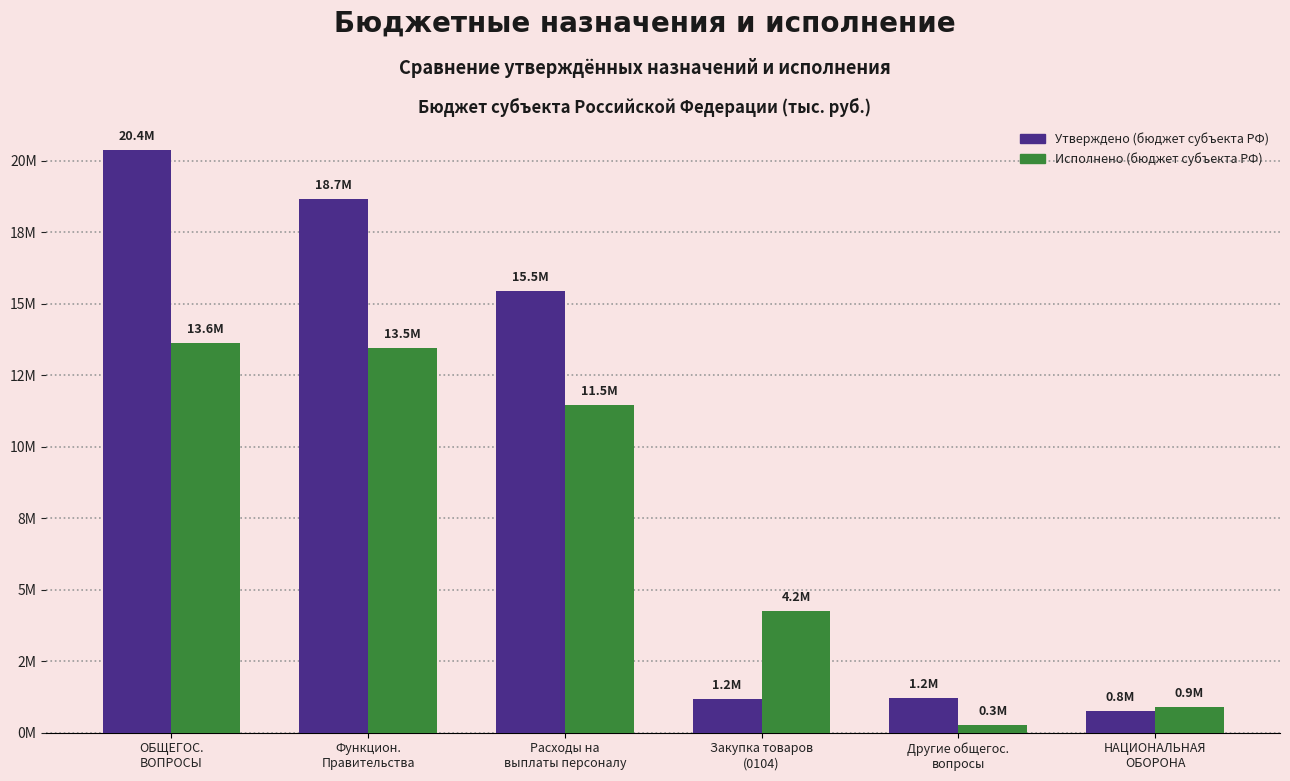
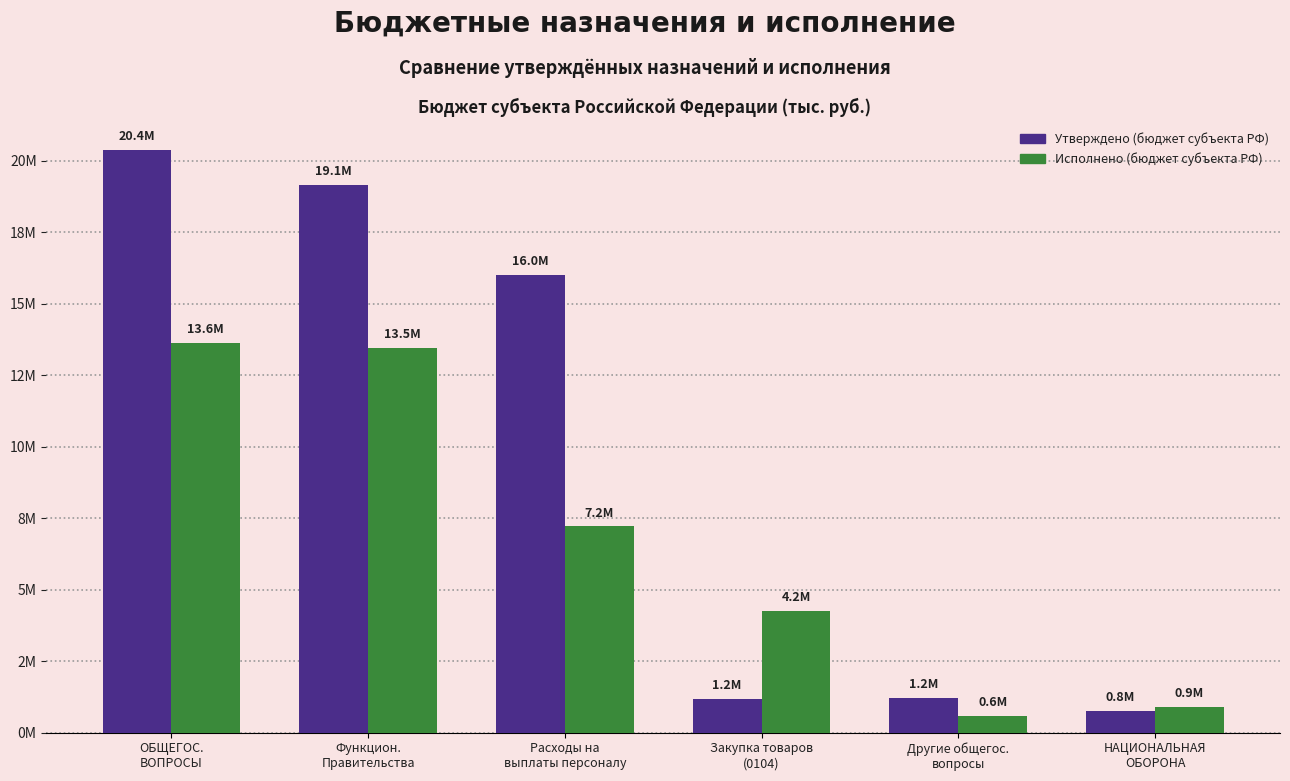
  {
    "Утверждено (бюджет субъекта РФ)": {
      "ОБЩЕГОС. ВОПРОСЫ": "20.4M",
-     "Функцион. Правительства": "18.7M",
-     "Расходы на выплаты персоналу": "15.5M",
+     "Функцион. Правительства": "19.1M",
+     "Расходы на выплаты персоналу": "16.0M",
      "Закупка товаров (0104)": "1.2M",
      "Другие общегос. вопросы": "1.2M",
      "НАЦИОНАЛЬНАЯ ОБОРОНА": "0.8M"
    },
    "Исполнено (бюджет субъекта РФ)": {
      "ОБЩЕГОС. ВОПРОСЫ": "13.6M",
      "Функцион. Правительства": "13.5M",
-     "Расходы на выплаты персоналу": "11.5M",
+     "Расходы на выплаты персоналу": "7.2M",
      "Закупка товаров (0104)": "4.2M",
-     "Другие общегос. вопросы": "0.3M",
+     "Другие общегос. вопросы": "0.6M",
      "НАЦИОНАЛЬНАЯ ОБОРОНА": "0.9M"
    }
  }
